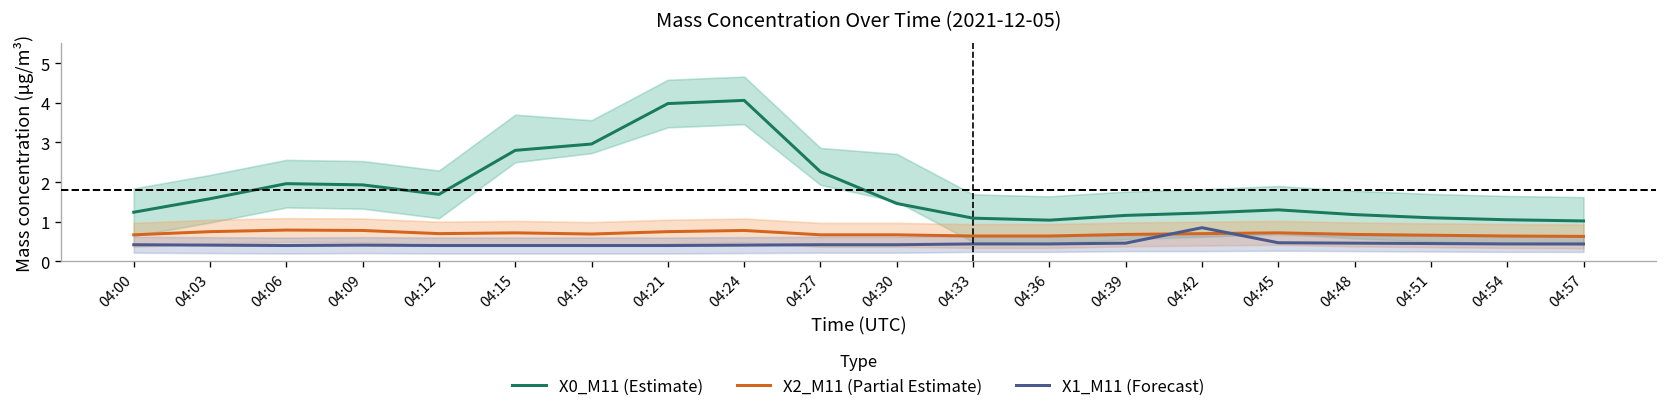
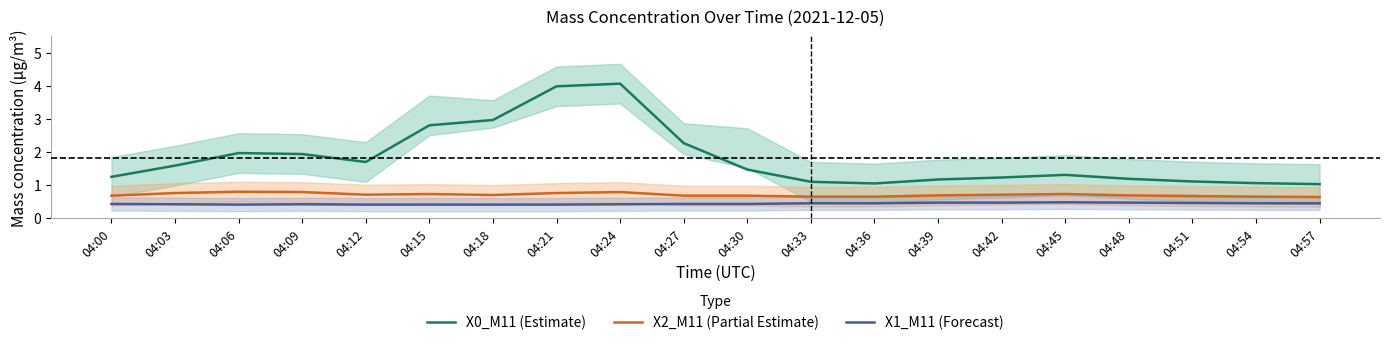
  {
    "X0_M11 (Estimate)": {
      "04:00": 1.2,
      "04:03": 1.6,
      "04:06": 2.0,
      "04:09": 1.9,
      "04:12": 1.7,
      "04:15": 2.8,
      "04:18": 3.0,
      "04:21": 4.0,
      "04:24": 4.1,
      "04:27": 2.3,
      "04:30": 1.5,
      "04:33": 1.1,
      "04:36": 1.0,
      "04:39": 1.2,
      "04:42": 1.2,
      "04:45": 1.3,
      "04:48": 1.2,
      "04:51": 1.1,
      "04:54": 1.1,
      "04:57": 1.0
    },
    "X2_M11 (Partial Estimate)": {
      "04:03": 0.8,
      "04:06": 0.8,
      "04:09": 0.8,
      "04:12": 0.7,
      "04:15": 0.7,
      "04:18": 0.7,
      "04:21": 0.8,
      "04:24": 0.8
    },
    "X1_M11 (Forecast)": {
      "04:00": 0.4,
      "04:03": 0.4,
      "04:06": 0.4,
      "04:09": 0.4,
      "04:12": 0.4,
      "04:15": 0.4,
      "04:18": 0.4,
      "04:21": 0.4,
      "04:24": 0.4,
      "04:27": 0.4,
      "04:30": 0.4,
      "04:33": 0.4,
      "04:36": 0.4,
      "04:39": 0.5,
-     "04:42": 0.9,
+     "04:42": 0.5,
      "04:45": 0.5,
      "04:48": 0.5,
      "04:51": 0.5,
      "04:54": 0.4,
      "04:57": 0.4
    }
  }
